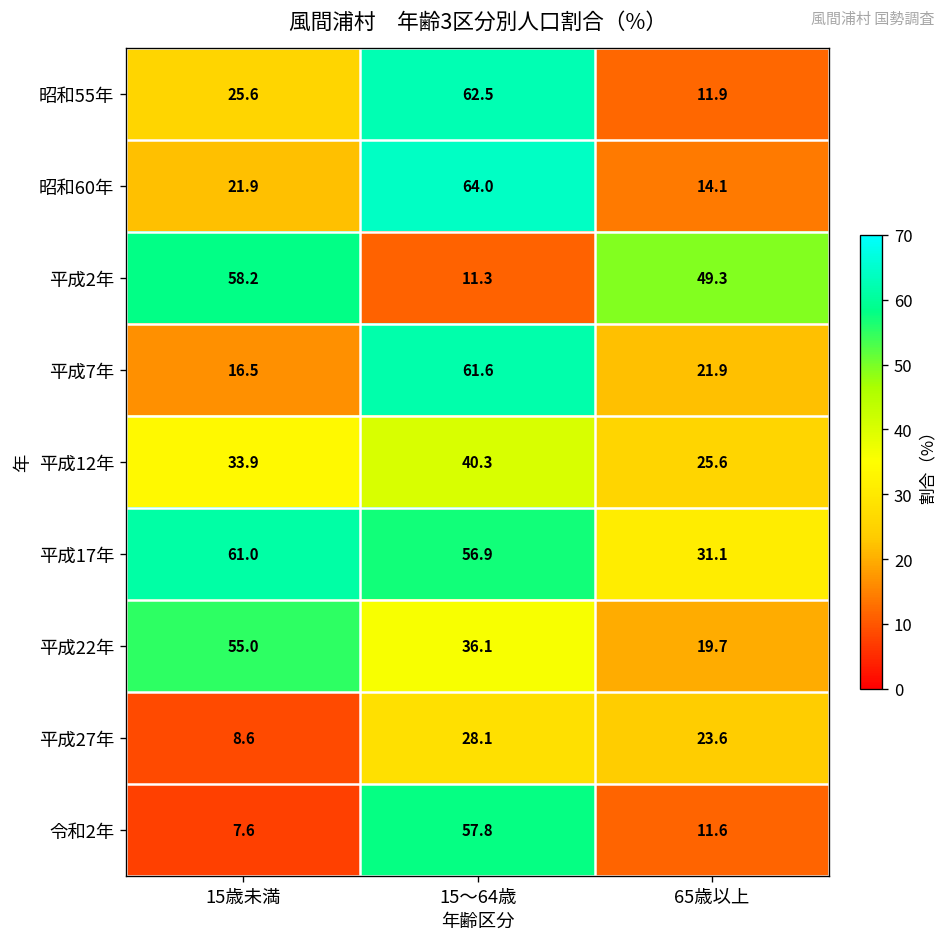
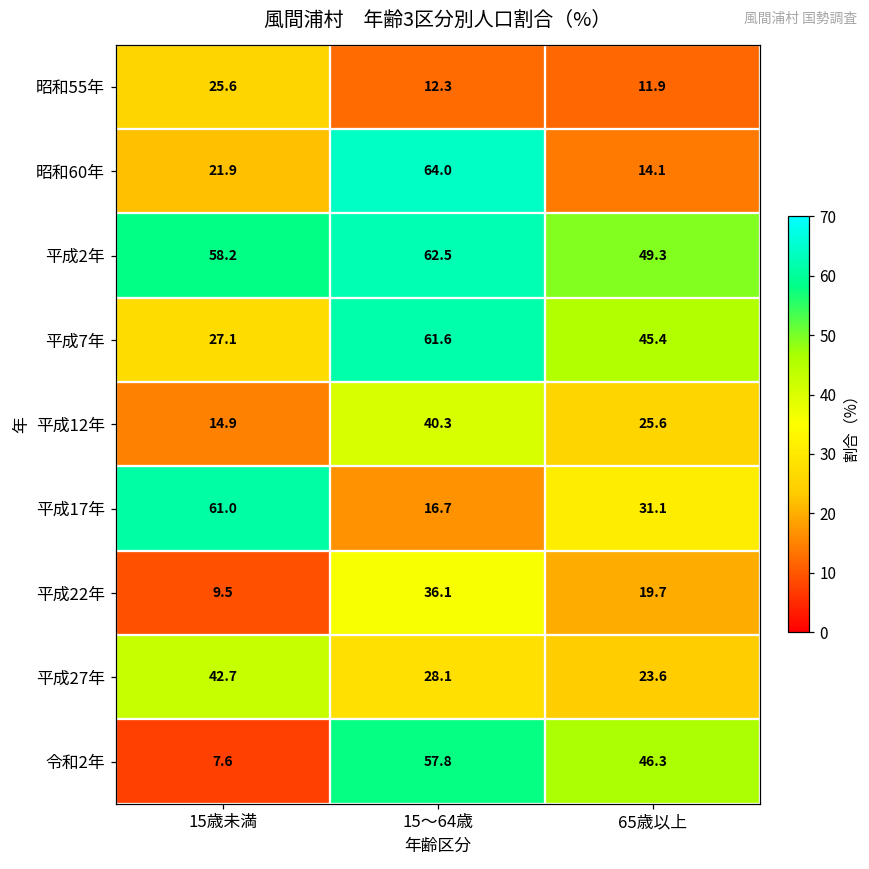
  {
    "昭和55年": {
      "15歳未満": 25.6,
-     "15～64歳": 62.5,
+     "15～64歳": 12.3,
      "65歳以上": 11.9
    },
    "昭和60年": {
      "15歳未満": 21.9,
      "15～64歳": 64.0,
      "65歳以上": 14.1
    },
    "平成2年": {
      "15歳未満": 58.2,
-     "15～64歳": 11.3,
+     "15～64歳": 62.5,
      "65歳以上": 49.3
    },
    "平成7年": {
-     "15歳未満": 16.5,
+     "15歳未満": 27.1,
      "15～64歳": 61.6,
-     "65歳以上": 21.9
+     "65歳以上": 45.4
    },
    "平成12年": {
-     "15歳未満": 33.9,
+     "15歳未満": 14.9,
      "15～64歳": 40.3,
      "65歳以上": 25.6
    },
    "平成17年": {
      "15歳未満": 61.0,
-     "15～64歳": 56.9,
+     "15～64歳": 16.7,
      "65歳以上": 31.1
    },
    "平成22年": {
-     "15歳未満": 55.0,
+     "15歳未満": 9.5,
      "15～64歳": 36.1,
      "65歳以上": 19.7
    },
    "平成27年": {
-     "15歳未満": 8.6,
+     "15歳未満": 42.7,
      "15～64歳": 28.1,
      "65歳以上": 23.6
    },
    "令和2年": {
      "15歳未満": 7.6,
      "15～64歳": 57.8,
-     "65歳以上": 11.6
+     "65歳以上": 46.3
    }
  }
